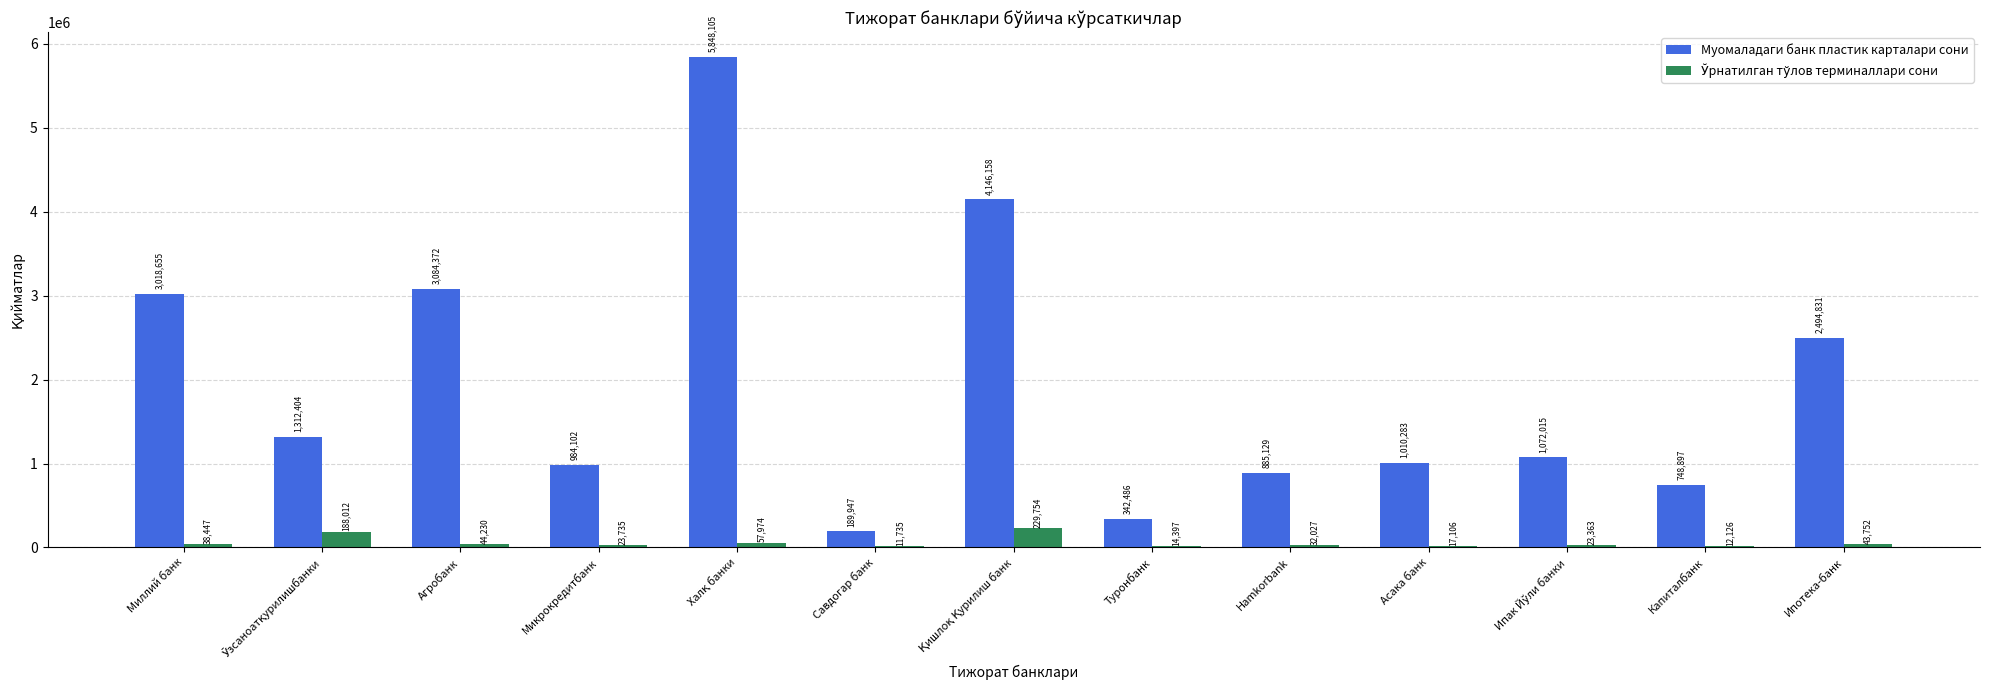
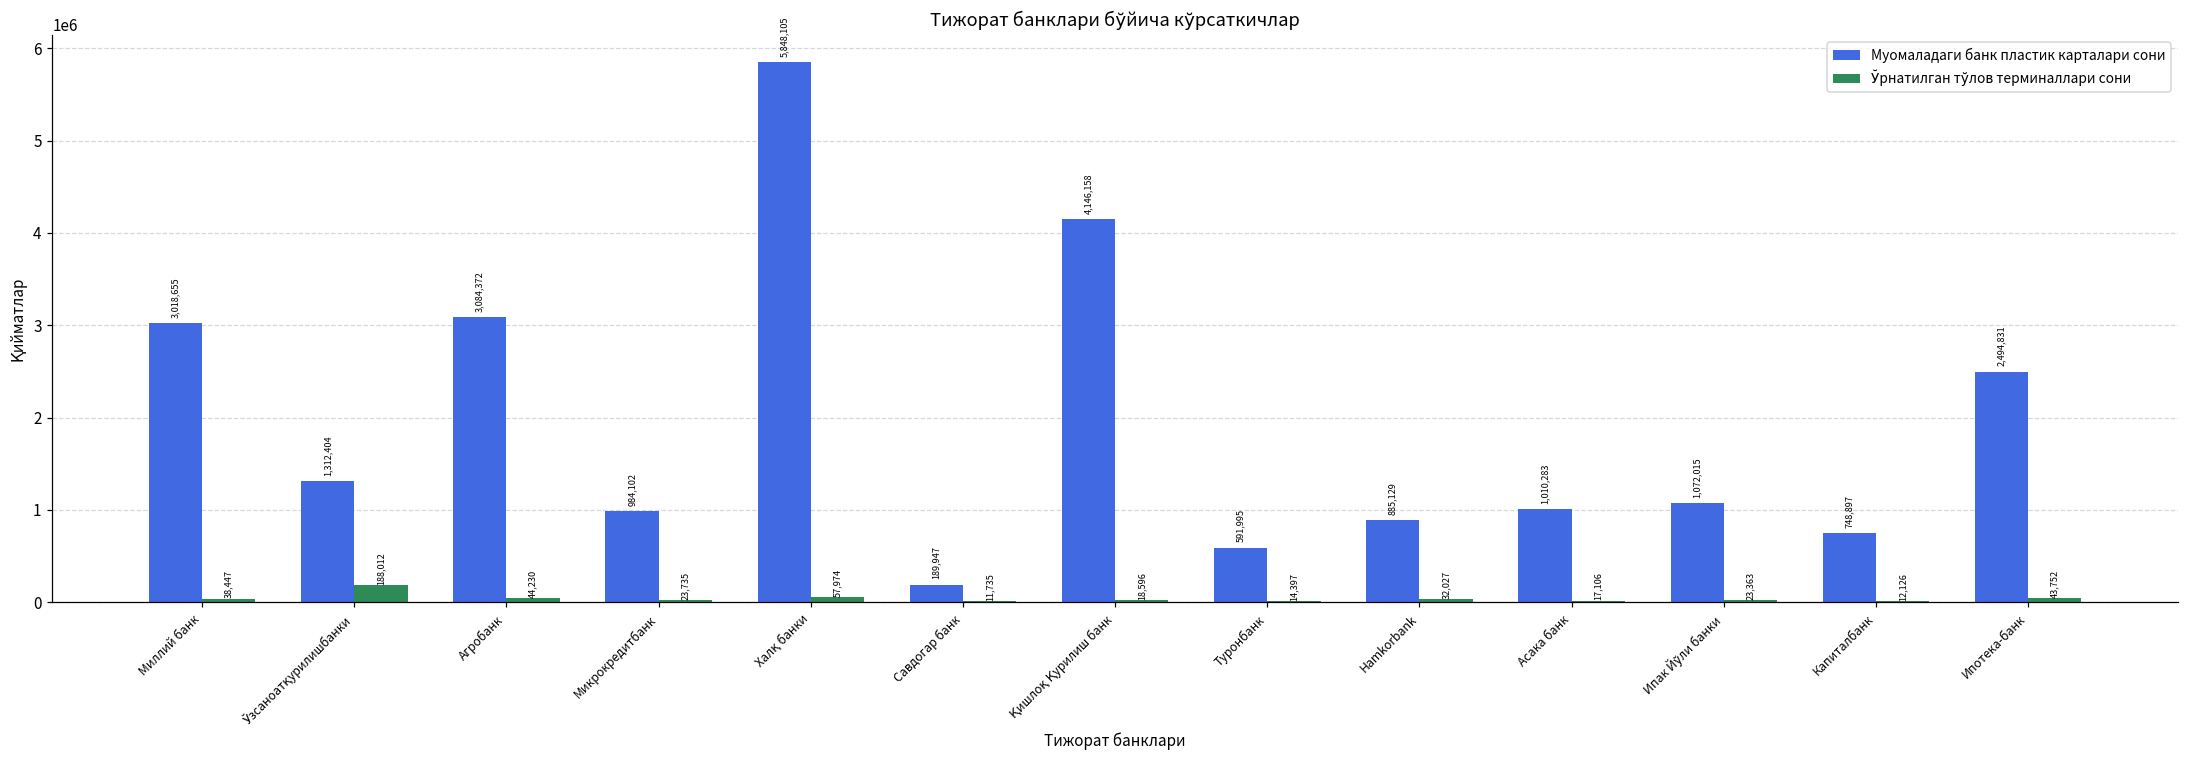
  {
    "Муомаладаги банк пластик карталари сони": {
      "Миллий банк": "3,018,655",
      "Ўзсаноатқурилишбанки": "1,312,404",
      "Агробанк": "3,084,372",
      "Микрокредитбанк": "984,102",
      "Халқ банки": "5,848,105",
      "Савдогар банк": "189,947",
      "Қишлоқ Қурилиш банк": "4,146,158",
-     "Туронбанк": "342,486",
+     "Туронбанк": "591,995",
      "Hamkorbank": "885,129",
      "Асака банк": "1,010,283",
      "Ипак Йўли банки": "1,072,015",
      "Капиталбанк": "748,897",
      "Ипотека-банк": "2,494,831"
    },
    "Ўрнатилган тўлов терминаллари сони": {
      "Миллий банк": "38,447",
      "Ўзсаноатқурилишбанки": "188,012",
      "Агробанк": "44,230",
      "Микрокредитбанк": "23,735",
      "Халқ банки": "57,974",
      "Савдогар банк": "11,735",
-     "Қишлоқ Қурилиш банк": "229,754",
+     "Қишлоқ Қурилиш банк": "18,596",
      "Туронбанк": "14,397",
      "Hamkorbank": "32,027",
      "Асака банк": "17,106",
      "Ипак Йўли банки": "23,363",
      "Капиталбанк": "12,126",
      "Ипотека-банк": "43,752"
    }
  }
